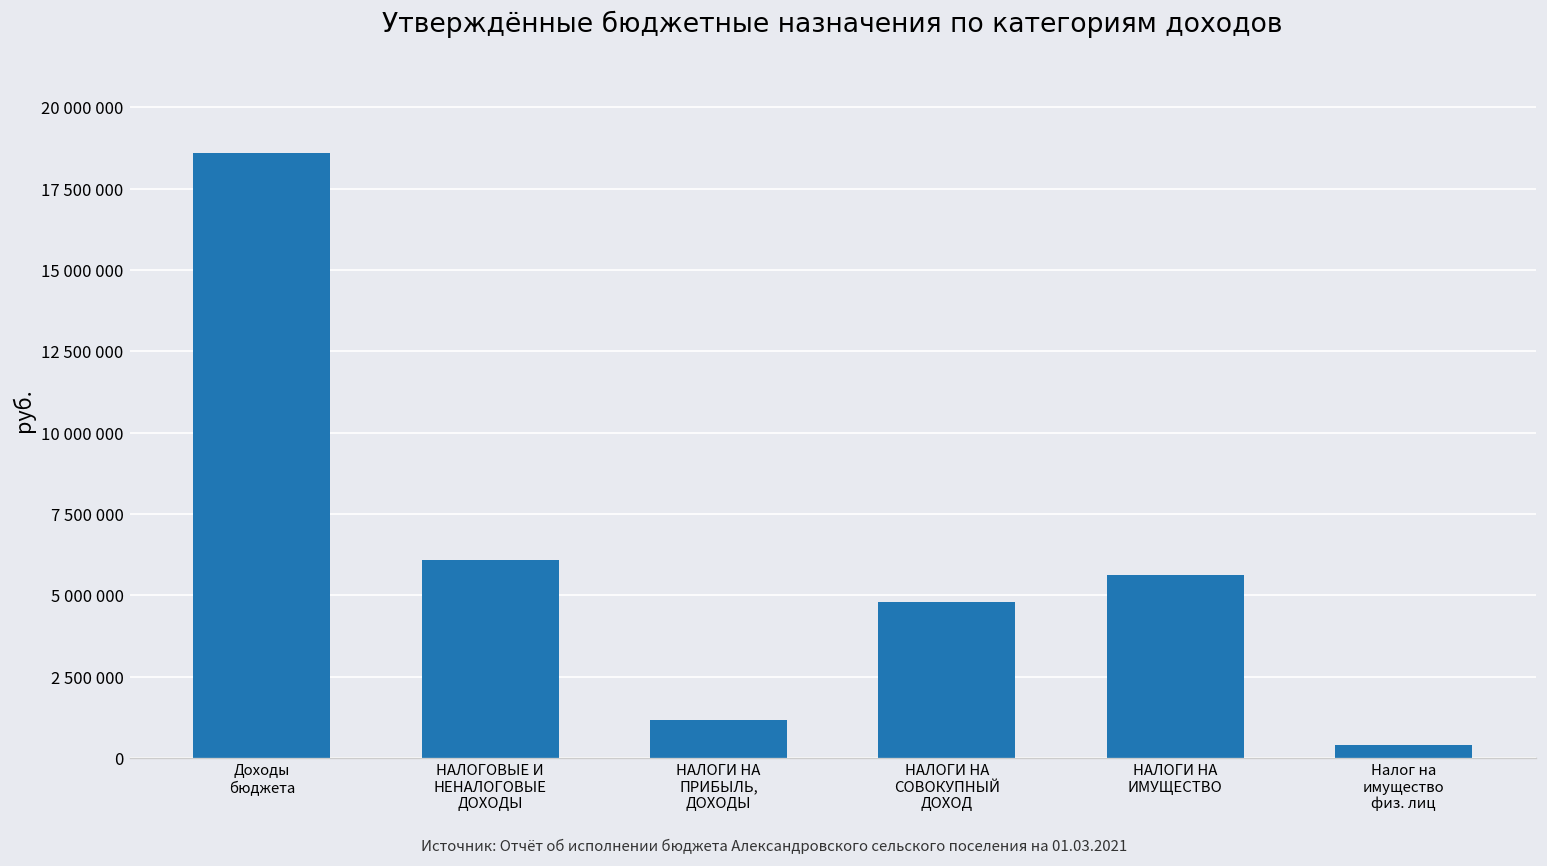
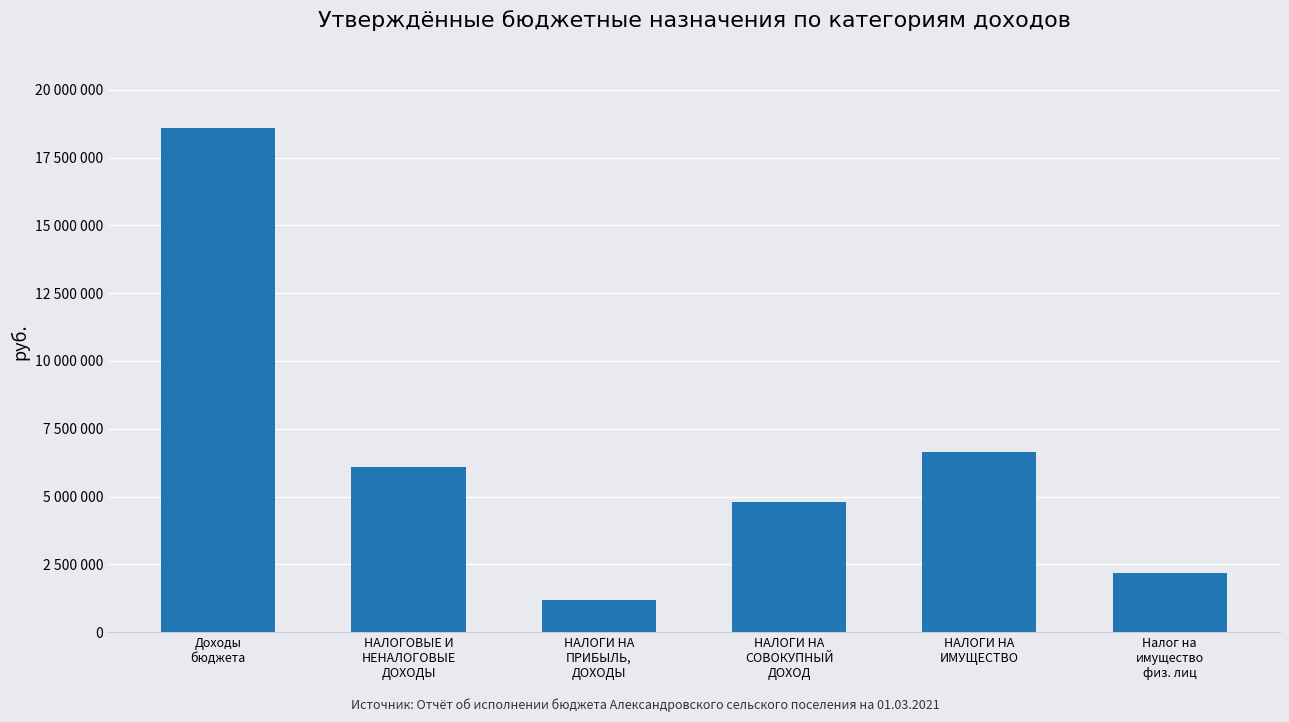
  {
    "Доходы бюджета": 18600000,
    "НАЛОГОВЫЕ И НЕНАЛОГОВЫЕ ДОХОДЫ": 6100000,
    "НАЛОГИ НА ПРИБЫЛЬ, ДОХОДЫ": 1200000,
    "НАЛОГИ НА СОВОКУПНЫЙ ДОХОД": 4800000,
-   "НАЛОГИ НА ИМУЩЕСТВО": 5600000,
-   "Налог на имущество физ. лиц": 400000
+   "НАЛОГИ НА ИМУЩЕСТВО": 6600000,
+   "Налог на имущество физ. лиц": 2200000
  }
